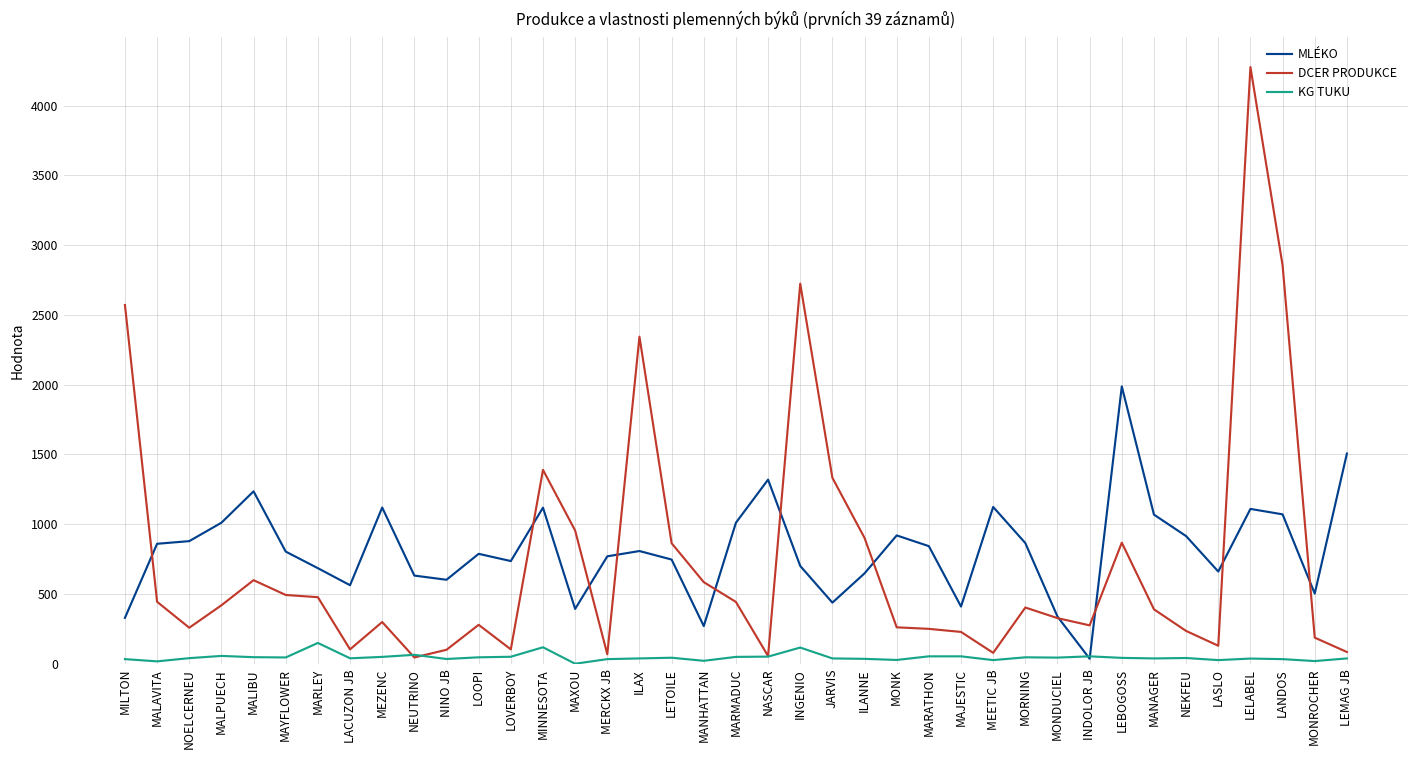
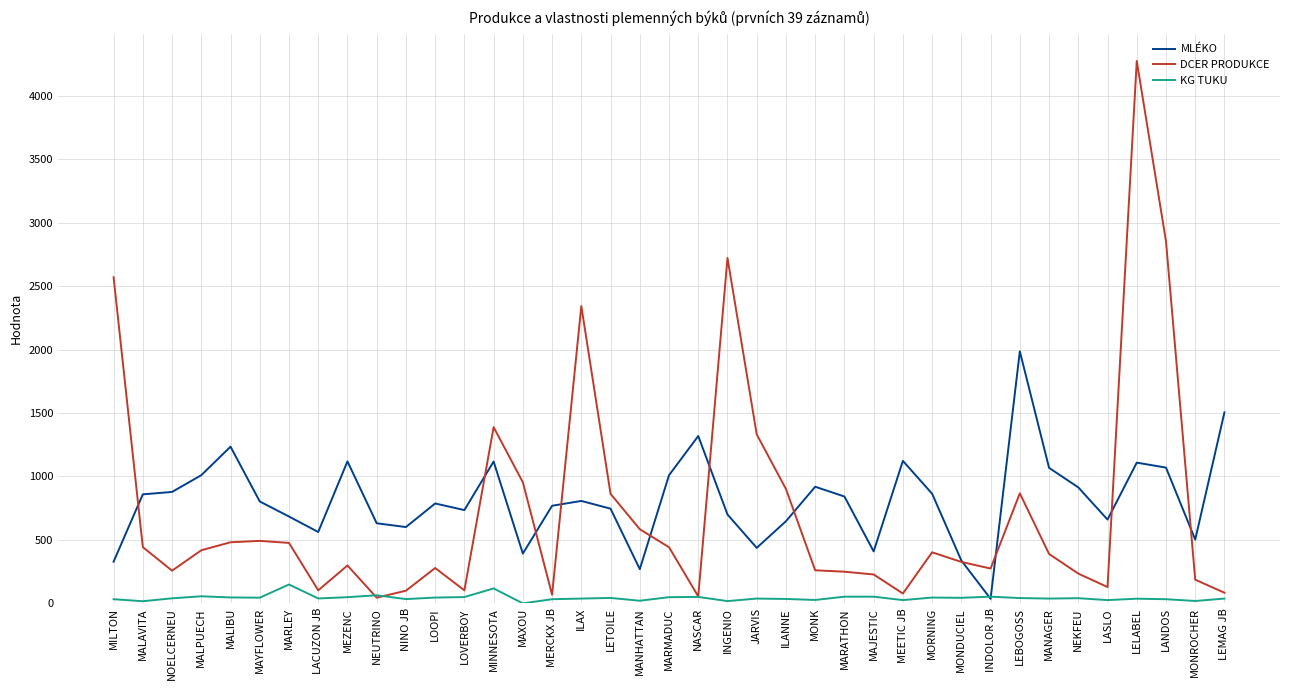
  {
    "MLÉKO": {
      "MILTON": 330,
      "MALAVITA": 860,
      "NOELCERNEU": 880,
      "MALPUECH": 1010,
      "MALIBU": 1240,
      "MAYFLOWER": 800,
      "MARLEY": 680,
      "LACUZON JB": 560,
      "MEZENC": 1120,
      "NEUTRINO": 630,
      "NINO JB": 600,
      "LOOPI": 790,
      "LOVERBOY": 740,
      "MINNESOTA": 1120,
      "MAXOU": 390,
      "MERCKX JB": 770,
      "ILAX": 810,
      "LETOILE": 750,
      "MANHATTAN": 270,
      "MARMADUC": 1010,
      "NASCAR": 1320,
      "INGENIO": 700,
      "JARVIS": 440,
      "ILANNE": 650,
      "MONK": 920,
      "MARATHON": 840,
      "MAJESTIC": 410,
      "MEETIC JB": 1120,
      "MORNING": 860,
      "LEBOGOSS": 1990,
      "MANAGER": 1070,
      "NEKFEU": 910,
      "LASLO": 660,
      "LELABEL": 1110,
      "LANDOS": 1070,
      "MONROCHER": 500,
      "LEMAG JB": 1510
    },
    "DCER PRODUKCE": {
      "MILTON": 2570,
      "MALAVITA": 440,
      "NOELCERNEU": 260,
      "MALPUECH": 420,
-     "MALIBU": 600,
+     "MALIBU": 480,
      "MAYFLOWER": 490,
      "MARLEY": 480,
      "LACUZON JB": 100,
      "MEZENC": 300,
      "NINO JB": 100,
      "LOOPI": 280,
      "LOVERBOY": 100,
      "MINNESOTA": 1390,
      "MAXOU": 950,
      "MERCKX JB": 70,
      "ILAX": 2340,
      "LETOILE": 860,
      "MANHATTAN": 580,
      "MARMADUC": 440,
      "INGENIO": 2720,
      "JARVIS": 1330,
      "ILANNE": 900,
      "MONK": 260,
      "MARATHON": 250,
      "MAJESTIC": 230,
      "MEETIC JB": 80,
      "MORNING": 400,
      "INDOLOR JB": 270,
      "LEBOGOSS": 870,
      "MANAGER": 390,
      "NEKFEU": 230,
      "LASLO": 130,
      "LELABEL": 4280,
      "LANDOS": 2860,
      "MONROCHER": 190,
      "LEMAG JB": 80
    },
    "KG TUKU": {
      "MILTON": 30,
      "MALAVITA": 20,
      "NOELCERNEU": 40,
      "MALPUECH": 60,
      "MALIBU": 50,
      "MAYFLOWER": 40,
      "MARLEY": 150,
      "LACUZON JB": 40,
      "MEZENC": 50,
      "NINO JB": 30,
      "LOOPI": 50,
      "LOVERBOY": 50,
      "MINNESOTA": 120,
      "MAXOU": 0,
      "MERCKX JB": 30,
      "ILAX": 40,
      "LETOILE": 40,
      "MANHATTAN": 20,
      "MARMADUC": 50,
-     "INGENIO": 120,
+     "INGENIO": 20,
      "JARVIS": 40,
      "ILANNE": 30,
      "MONK": 30,
      "MARATHON": 50,
      "MAJESTIC": 50,
      "MEETIC JB": 30,
      "MORNING": 50,
      "MONDUCIEL": 40,
      "LEBOGOSS": 40,
      "MANAGER": 40,
      "NEKFEU": 40,
      "LASLO": 30,
      "LELABEL": 40,
      "LANDOS": 30,
      "MONROCHER": 20,
      "LEMAG JB": 40
    }
  }
